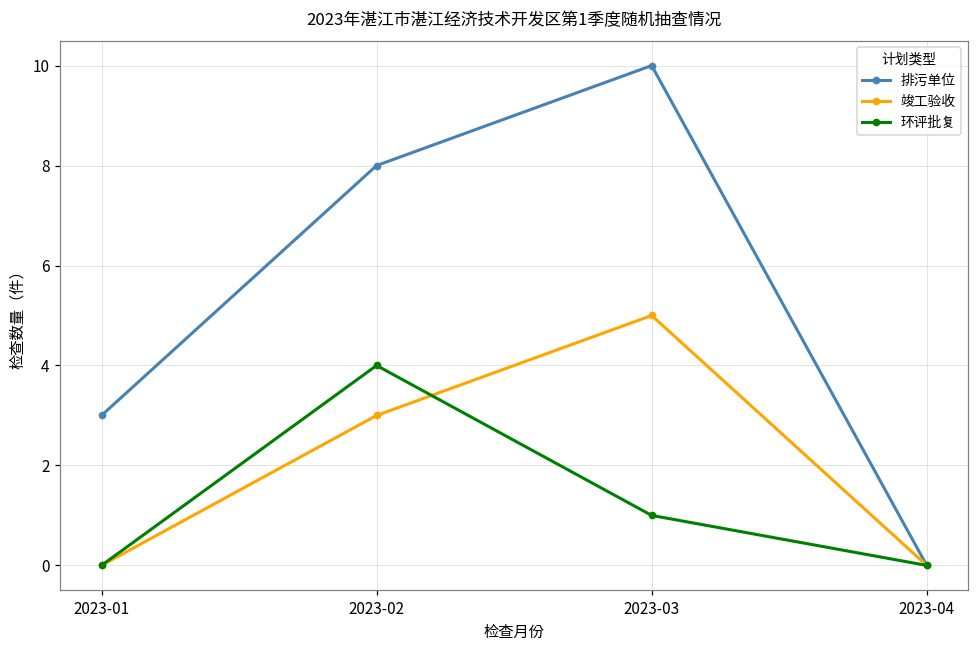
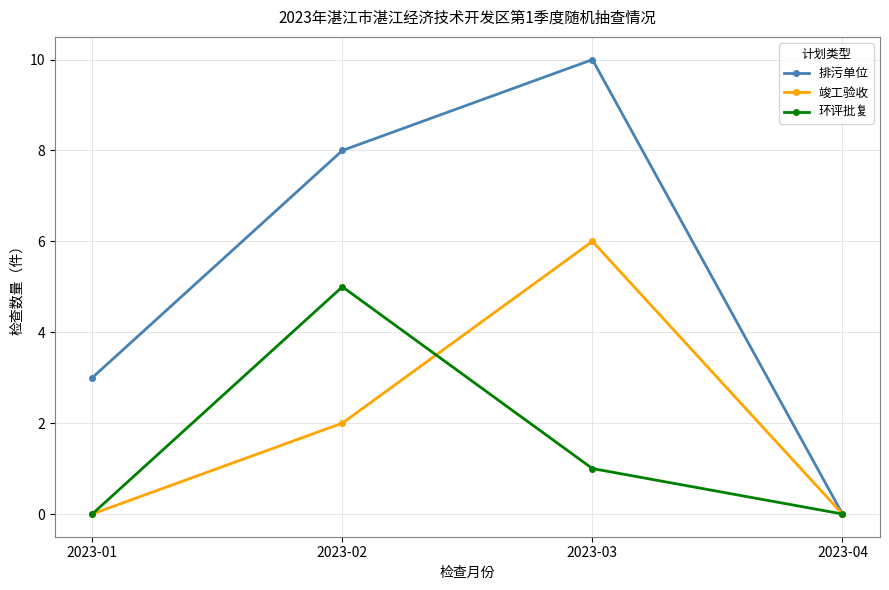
  {
    "排污单位": {
      "2023-01": 3,
      "2023-02": 8,
      "2023-03": 10
    },
    "竣工验收": {
-     "2023-02": 3,
-     "2023-03": 5
+     "2023-02": 2,
+     "2023-03": 6
    },
    "环评批复": {
-     "2023-02": 4,
+     "2023-02": 5,
      "2023-03": 1
    }
  }
